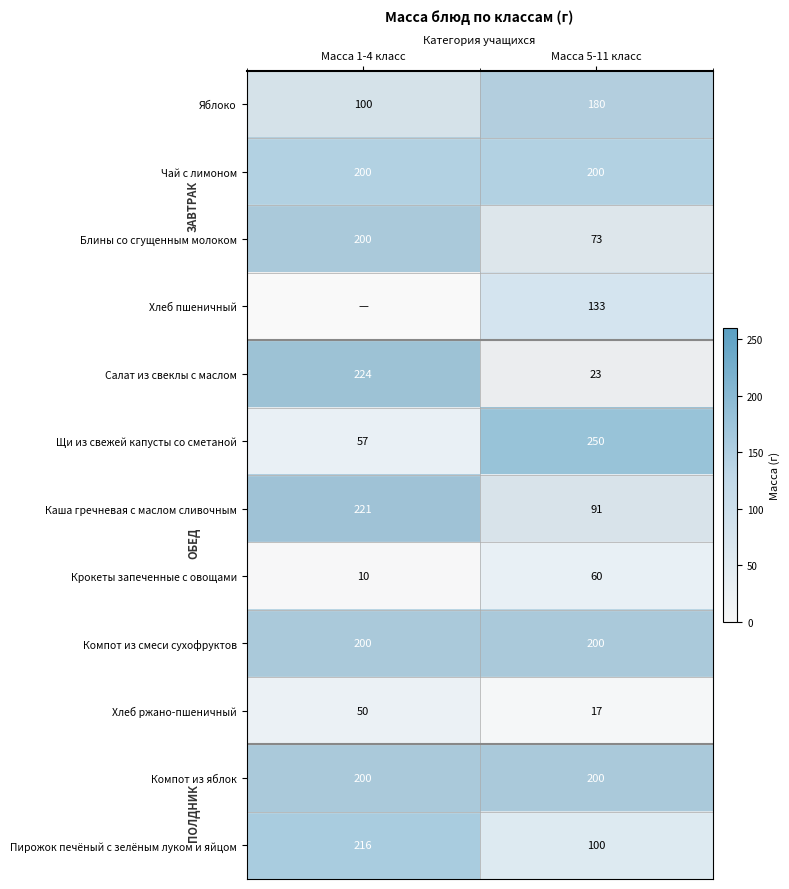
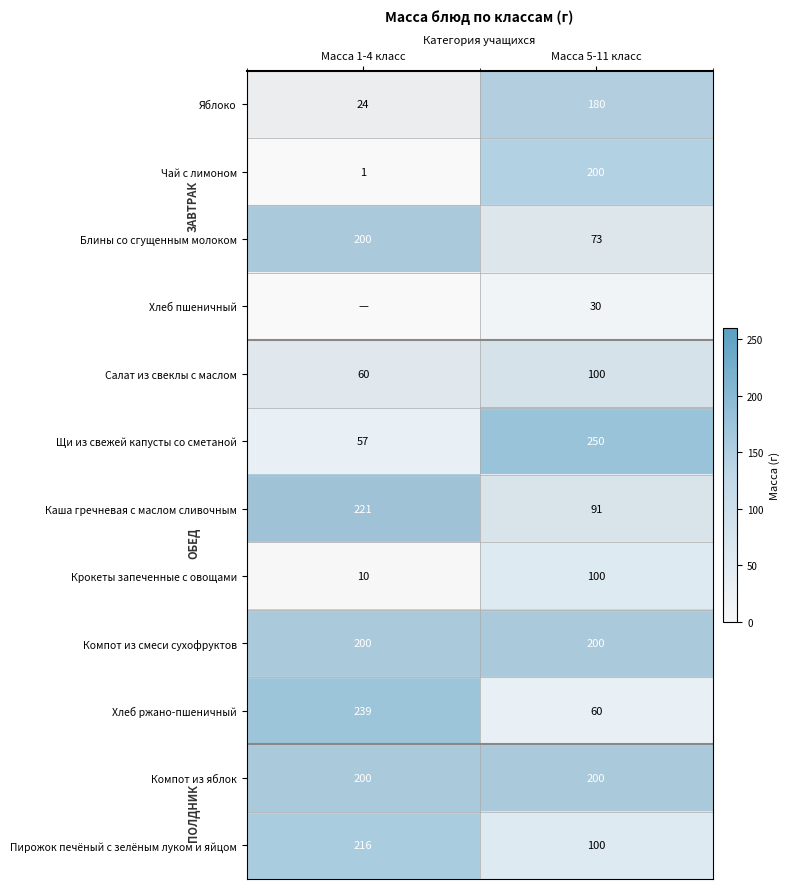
  {
    "Яблоко": {
-     "Масса 1-4 класс": 100,
+     "Масса 1-4 класс": 24,
      "Масса 5-11 класс": 180
    },
    "Чай с лимоном": {
-     "Масса 1-4 класс": 200,
+     "Масса 1-4 класс": 1,
      "Масса 5-11 класс": 200
    },
    "Блины со сгущенным молоком": {
      "Масса 1-4 класс": 200,
      "Масса 5-11 класс": 73
    },
    "Хлеб пшеничный": {
-     "Масса 5-11 класс": 133
+     "Масса 5-11 класс": 30
    },
    "Салат из свеклы с маслом": {
-     "Масса 1-4 класс": 224,
-     "Масса 5-11 класс": 23
+     "Масса 1-4 класс": 60,
+     "Масса 5-11 класс": 100
    },
    "Щи из свежей капусты со сметаной": {
      "Масса 1-4 класс": 57,
      "Масса 5-11 класс": 250
    },
    "Каша гречневая с маслом сливочным": {
      "Масса 1-4 класс": 221,
      "Масса 5-11 класс": 91
    },
    "Крокеты запеченные с овощами": {
      "Масса 1-4 класс": 10,
-     "Масса 5-11 класс": 60
+     "Масса 5-11 класс": 100
    },
    "Компот из смеси сухофруктов": {
      "Масса 1-4 класс": 200,
      "Масса 5-11 класс": 200
    },
    "Хлеб ржано-пшеничный": {
-     "Масса 1-4 класс": 50,
-     "Масса 5-11 класс": 17
+     "Масса 1-4 класс": 239,
+     "Масса 5-11 класс": 60
    },
    "Компот из яблок": {
      "Масса 1-4 класс": 200,
      "Масса 5-11 класс": 200
    },
    "Пирожок печёный с зелёным луком и яйцом": {
      "Масса 1-4 класс": 216,
      "Масса 5-11 класс": 100
    }
  }
